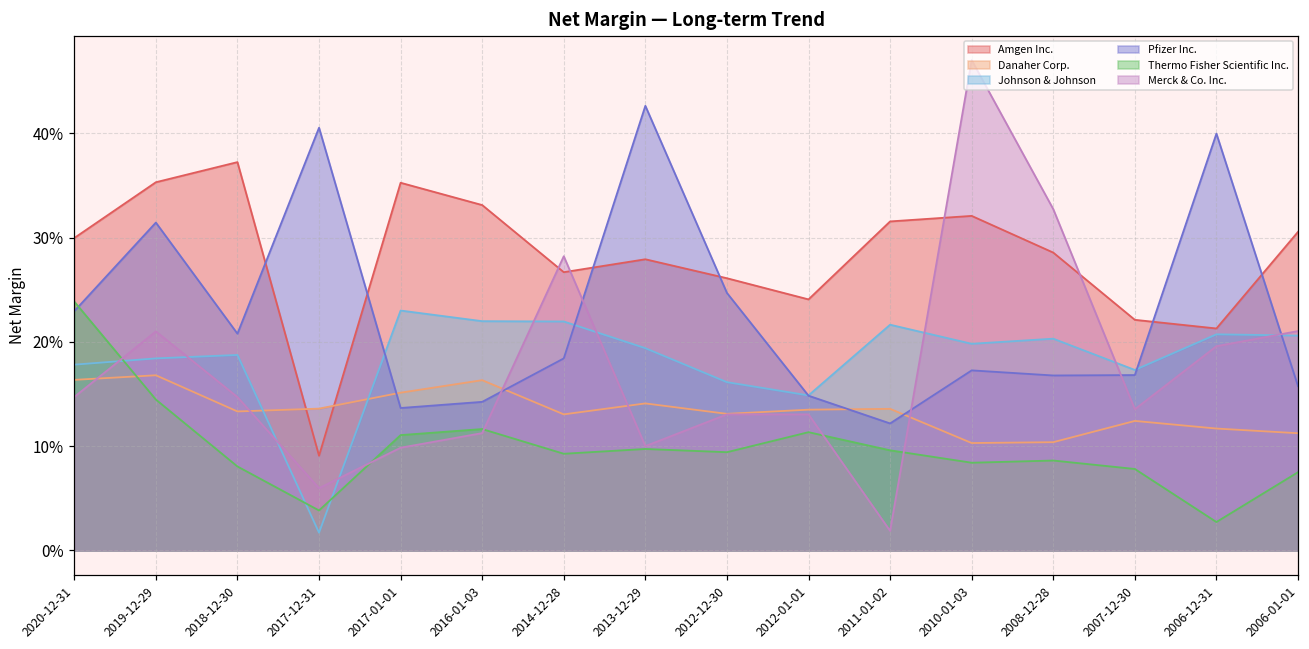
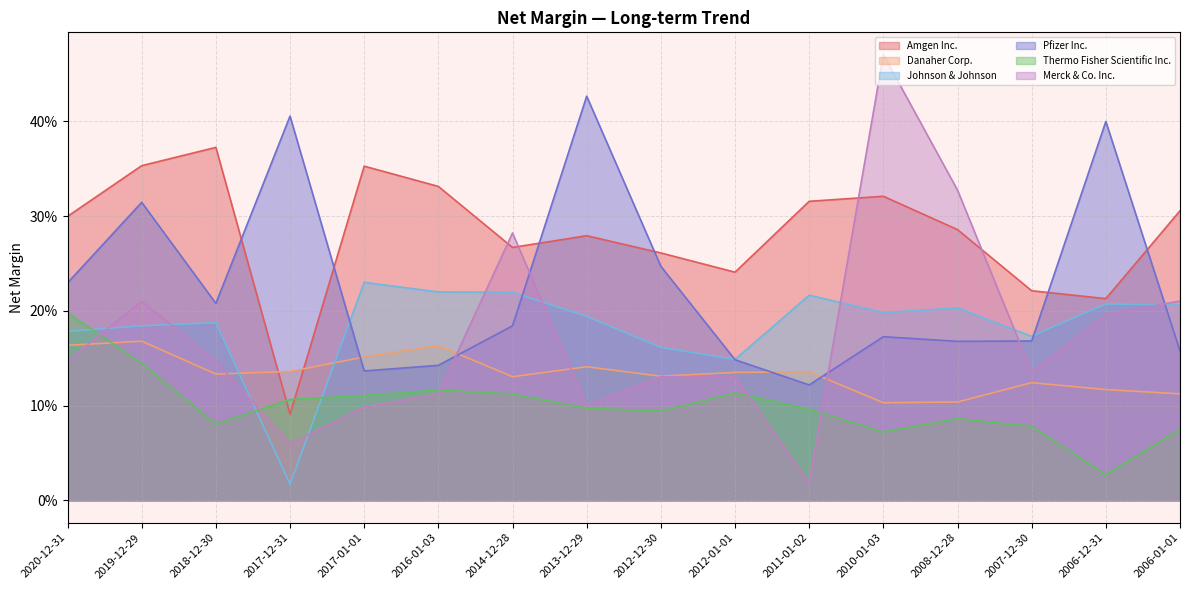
  {
    "Thermo Fisher Scientific Inc.": {
-     "2020-12-31": "24%",
+     "2020-12-31": "20%",
      "2019-12-29": "14%",
      "2018-12-30": "8%",
-     "2017-12-31": "4%",
+     "2017-12-31": "11%",
      "2017-01-01": "11%",
      "2016-01-03": "12%",
-     "2014-12-28": "9%",
+     "2014-12-28": "11%",
      "2013-12-29": "10%",
      "2012-12-30": "9%",
      "2012-01-01": "11%",
      "2011-01-02": "10%",
-     "2010-01-03": "8%",
+     "2010-01-03": "7%",
      "2008-12-28": "9%",
      "2007-12-30": "8%",
      "2006-12-31": "3%",
      "2006-01-01": "8%"
    }
  }
